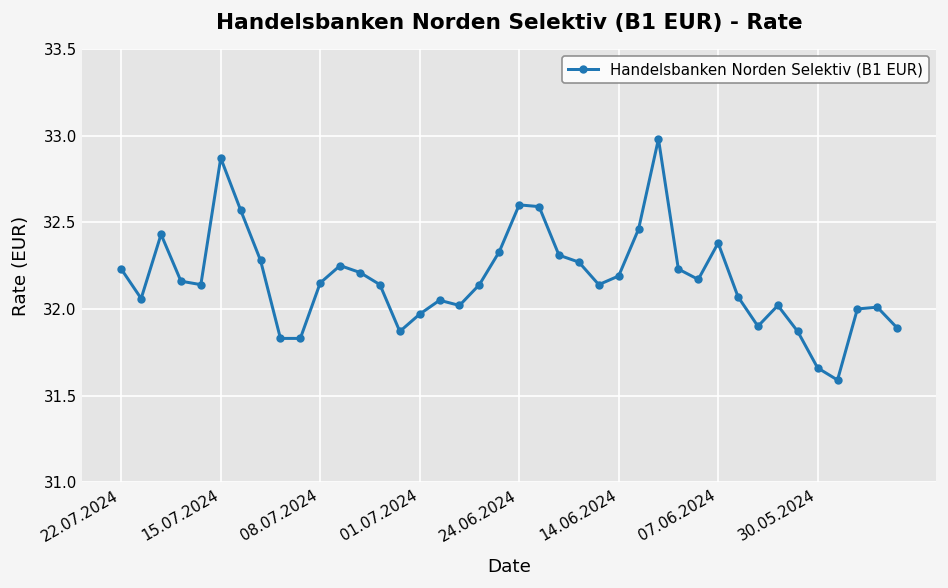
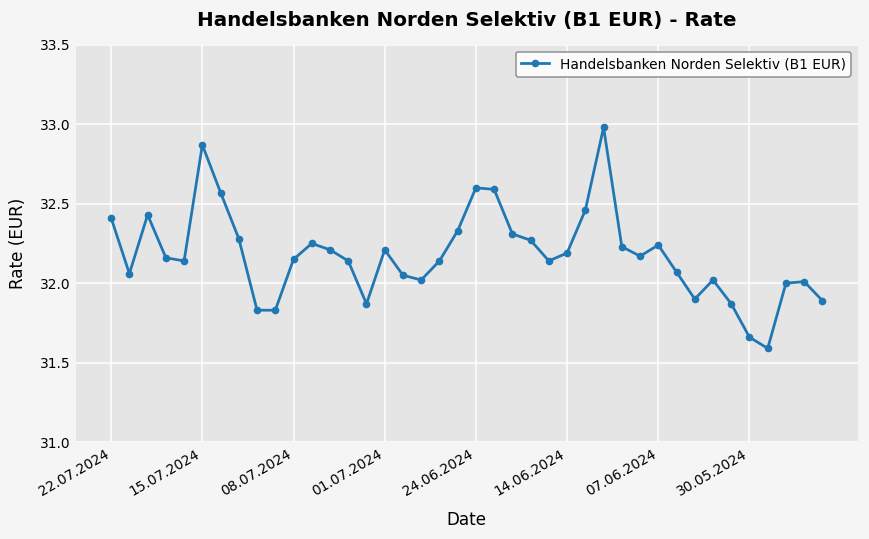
  {
-   "22.07.2024": 32.23,
+   "22.07.2024": 32.41,
    "15.07.2024": 32.87,
    "08.07.2024": 32.15,
-   "01.07.2024": 31.97,
+   "01.07.2024": 32.21,
    "24.06.2024": 32.60,
    "14.06.2024": 32.19,
-   "07.06.2024": 32.38,
+   "07.06.2024": 32.24,
    "30.05.2024": 31.66
  }
